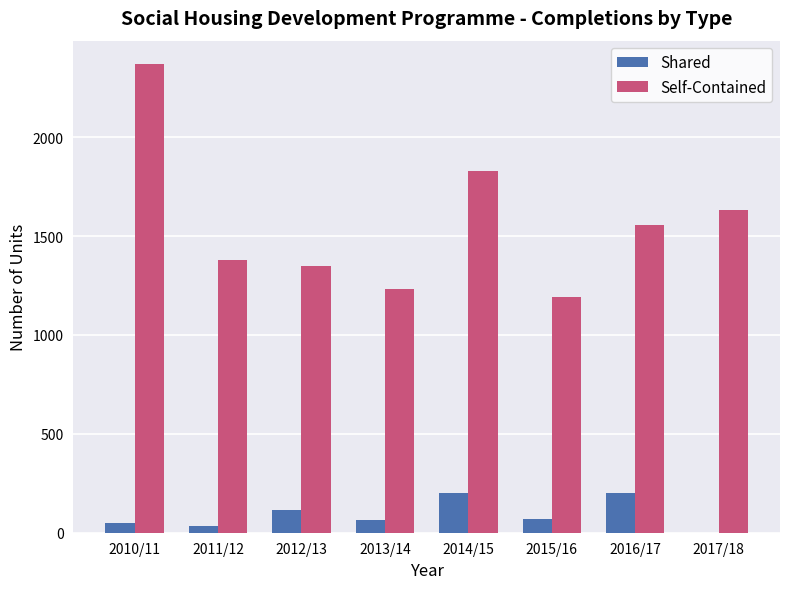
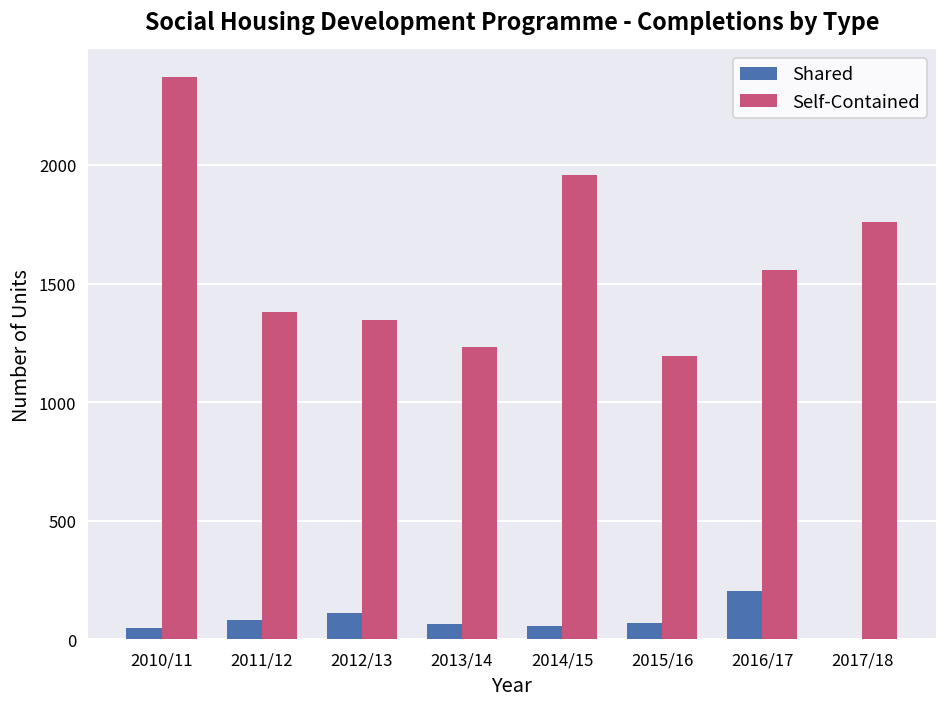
  {
    "Shared": {
      "2010/11": 50,
-     "2011/12": 30,
+     "2011/12": 80,
      "2012/13": 110,
      "2013/14": 70,
-     "2014/15": 200,
+     "2014/15": 60,
      "2015/16": 70,
      "2016/17": 200,
      "2017/18": 0
    },
    "Self-Contained": {
      "2010/11": 2370,
      "2011/12": 1380,
      "2012/13": 1350,
      "2013/14": 1230,
-     "2014/15": 1830,
+     "2014/15": 1960,
      "2015/16": 1190,
      "2016/17": 1560,
-     "2017/18": 1630
+     "2017/18": 1760
    }
  }
